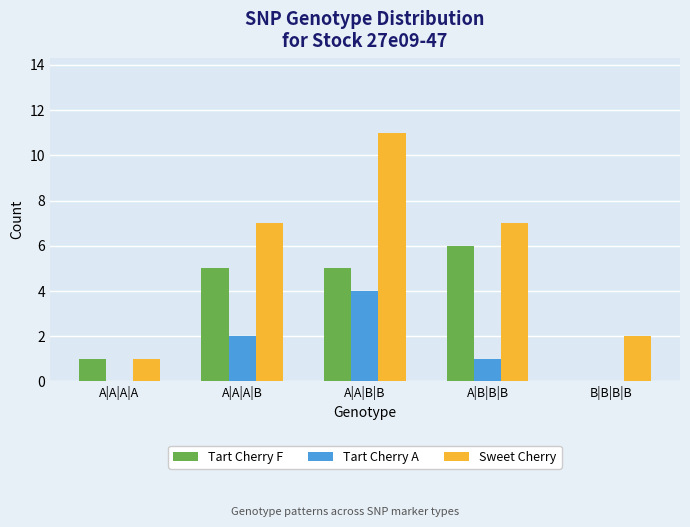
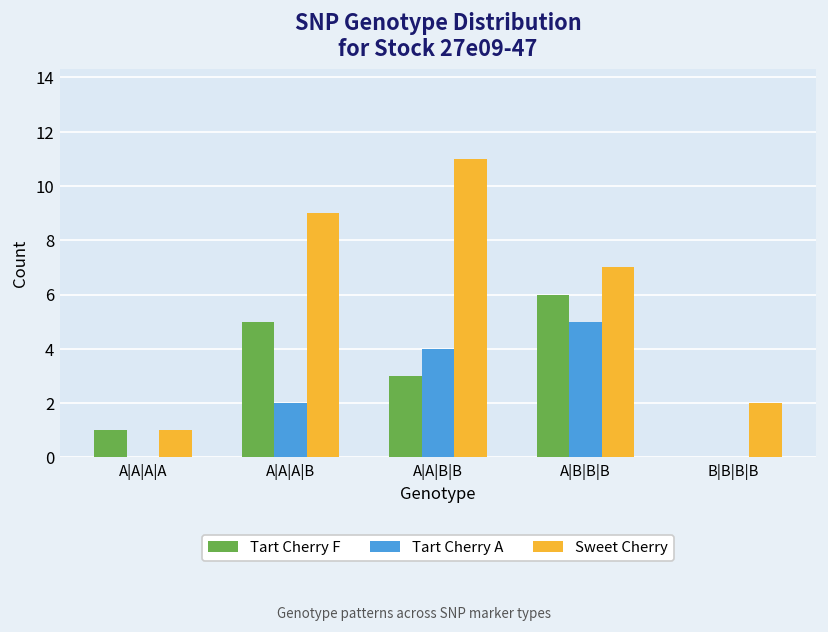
  {
    "Tart Cherry F": {
      "A|A|A|A": 1,
      "A|A|A|B": 5,
-     "A|A|B|B": 5,
+     "A|A|B|B": 3,
      "A|B|B|B": 6,
      "B|B|B|B": 0
    },
    "Tart Cherry A": {
      "A|A|A|A": 0,
      "A|A|A|B": 2,
      "A|A|B|B": 4,
-     "A|B|B|B": 1,
+     "A|B|B|B": 5,
      "B|B|B|B": 0
    },
    "Sweet Cherry": {
      "A|A|A|A": 1,
-     "A|A|A|B": 7,
+     "A|A|A|B": 9,
      "A|A|B|B": 11,
      "A|B|B|B": 7,
      "B|B|B|B": 2
    }
  }
